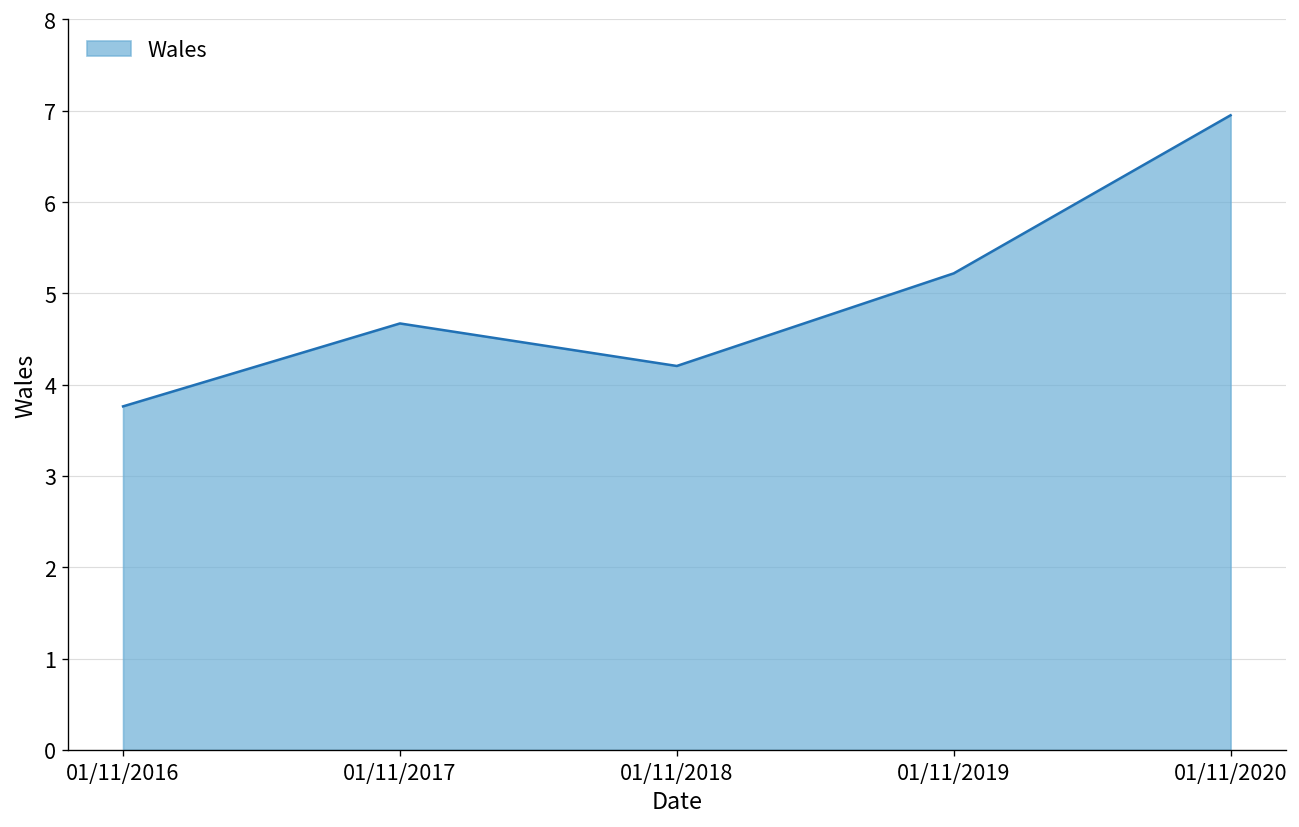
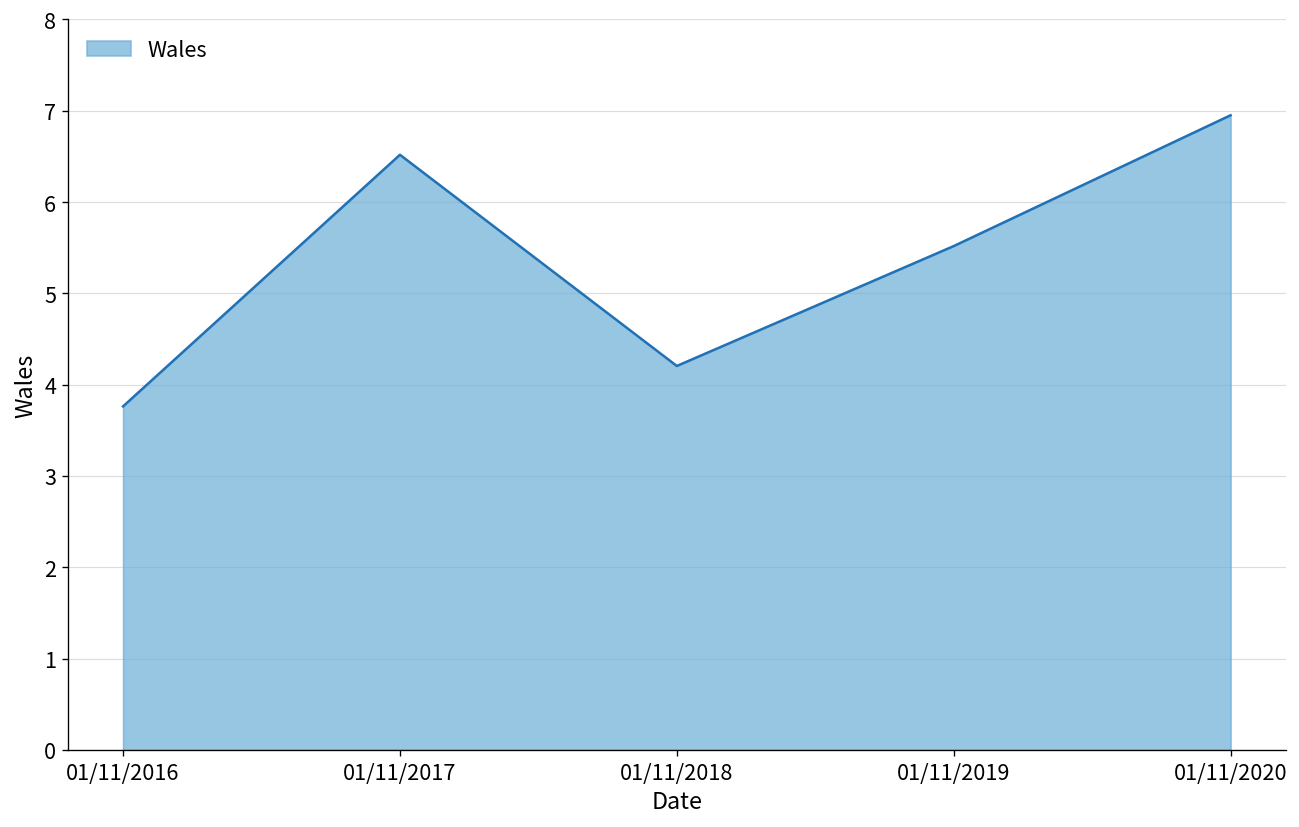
  {
    "01/11/2016": 3.8,
-   "01/11/2017": 4.7,
+   "01/11/2017": 6.5,
    "01/11/2018": 4.2,
-   "01/11/2019": 5.2,
+   "01/11/2019": 5.5,
    "01/11/2020": 7.0
  }
